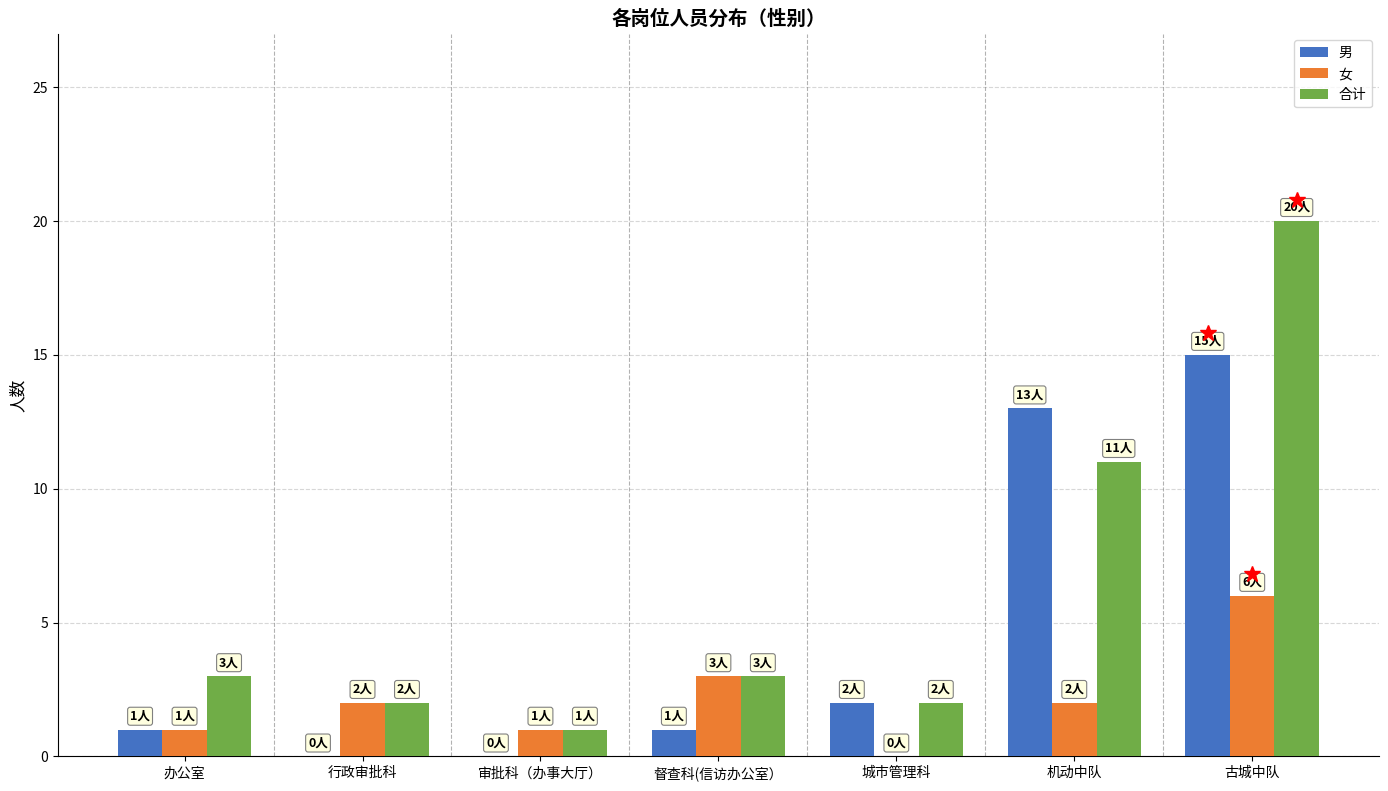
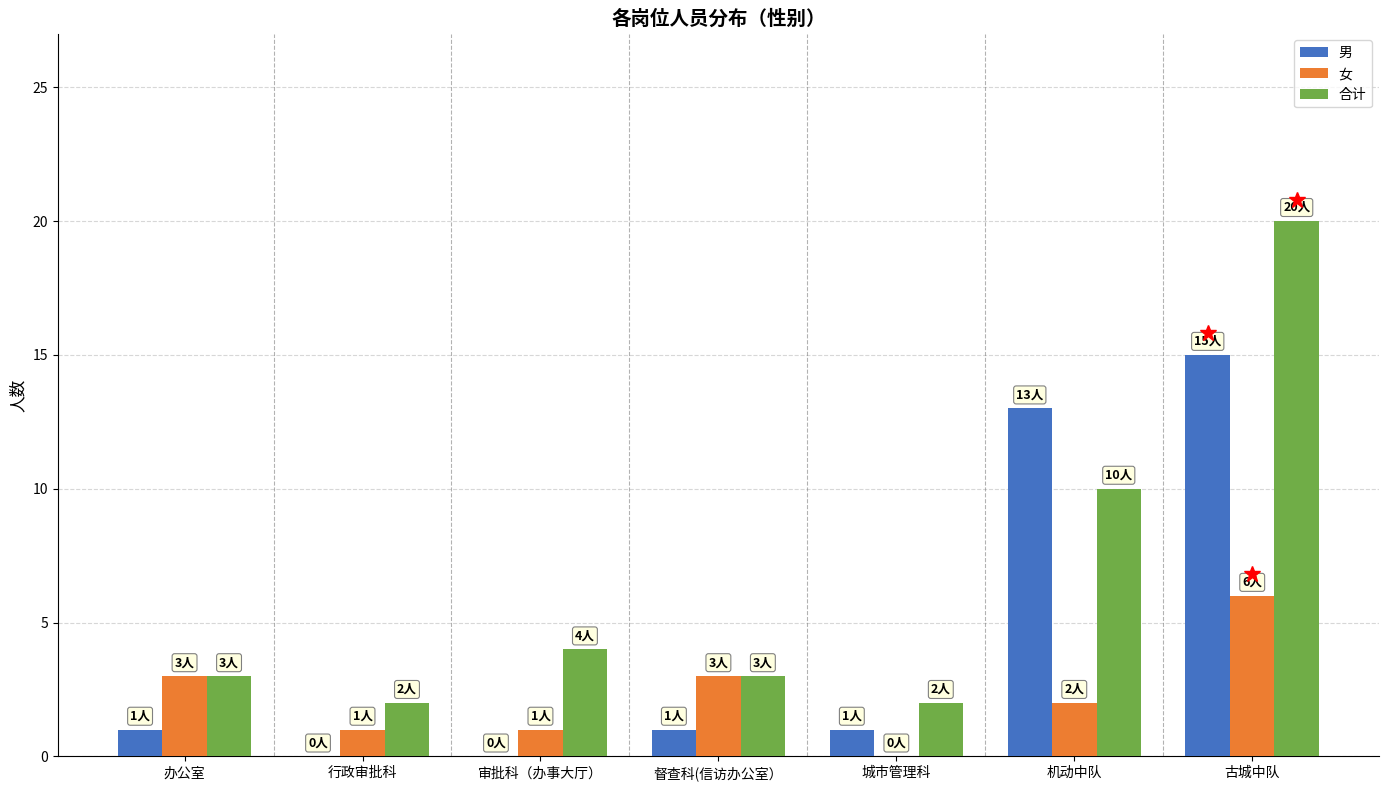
  {
    "男": {
-     "城市管理科": "2人"
+     "城市管理科": "1人"
    },
    "女": {
-     "办公室": "1人",
-     "行政审批科": "2人"
+     "办公室": "3人",
+     "行政审批科": "1人"
    },
    "合计": {
-     "审批科（办事大厅）": "1人",
-     "机动中队": "11人"
+     "审批科（办事大厅）": "4人",
+     "机动中队": "10人"
    }
  }
